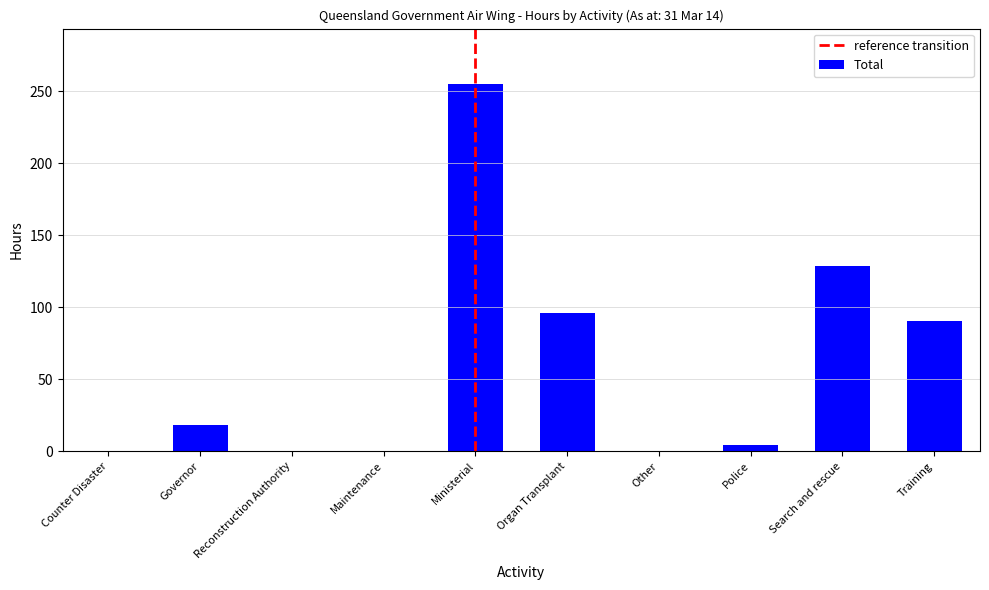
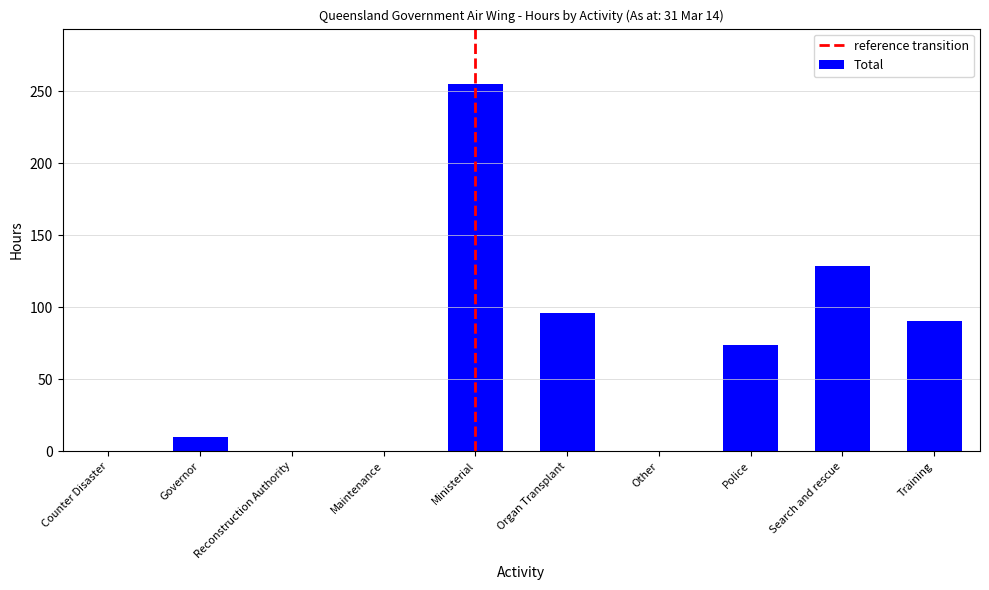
  {
    "Counter Disaster": 0,
-   "Governor": 18,
+   "Governor": 10,
    "Reconstruction Authority": 0,
    "Maintenance": 0,
    "Ministerial": 255,
    "Organ Transplant": 96,
    "Other": 0,
-   "Police": 5,
+   "Police": 74,
    "Search and rescue": 129,
    "Training": 90
  }
